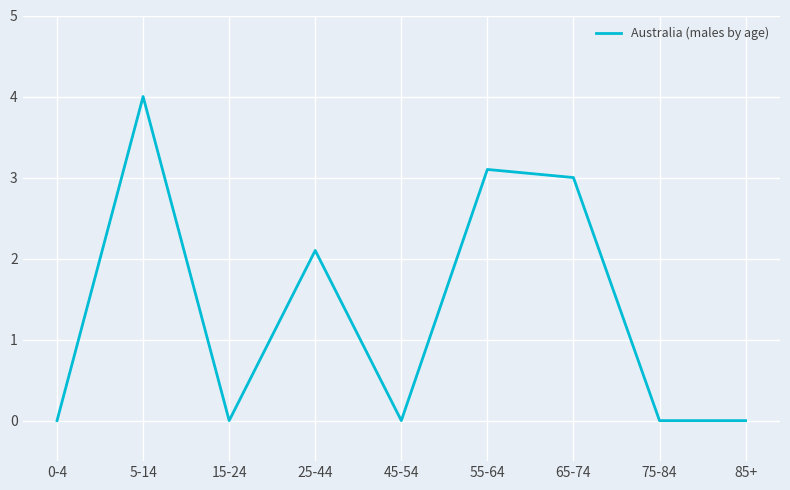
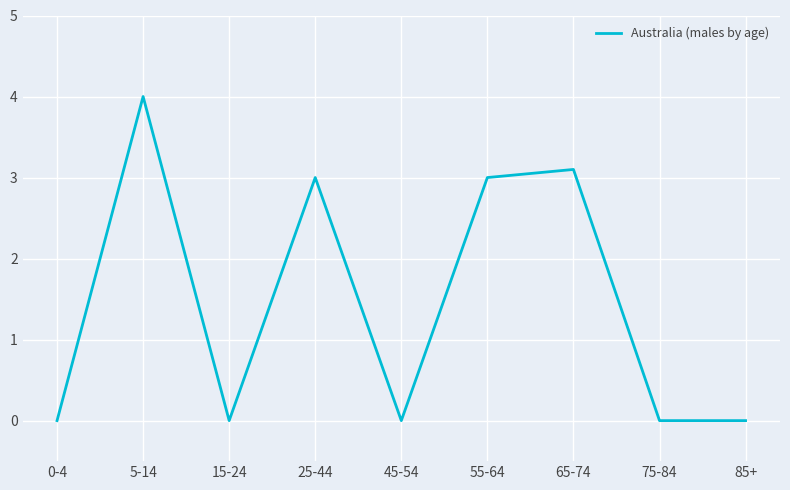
  {
    "0-4": 0.0,
    "5-14": 4.0,
    "15-24": 0.0,
-   "25-44": 2.1,
+   "25-44": 3.0,
    "45-54": 0.0,
-   "55-64": 3.1,
-   "65-74": 3.0,
+   "55-64": 3.0,
+   "65-74": 3.1,
    "75-84": 0.0,
    "85+": 0.0
  }
